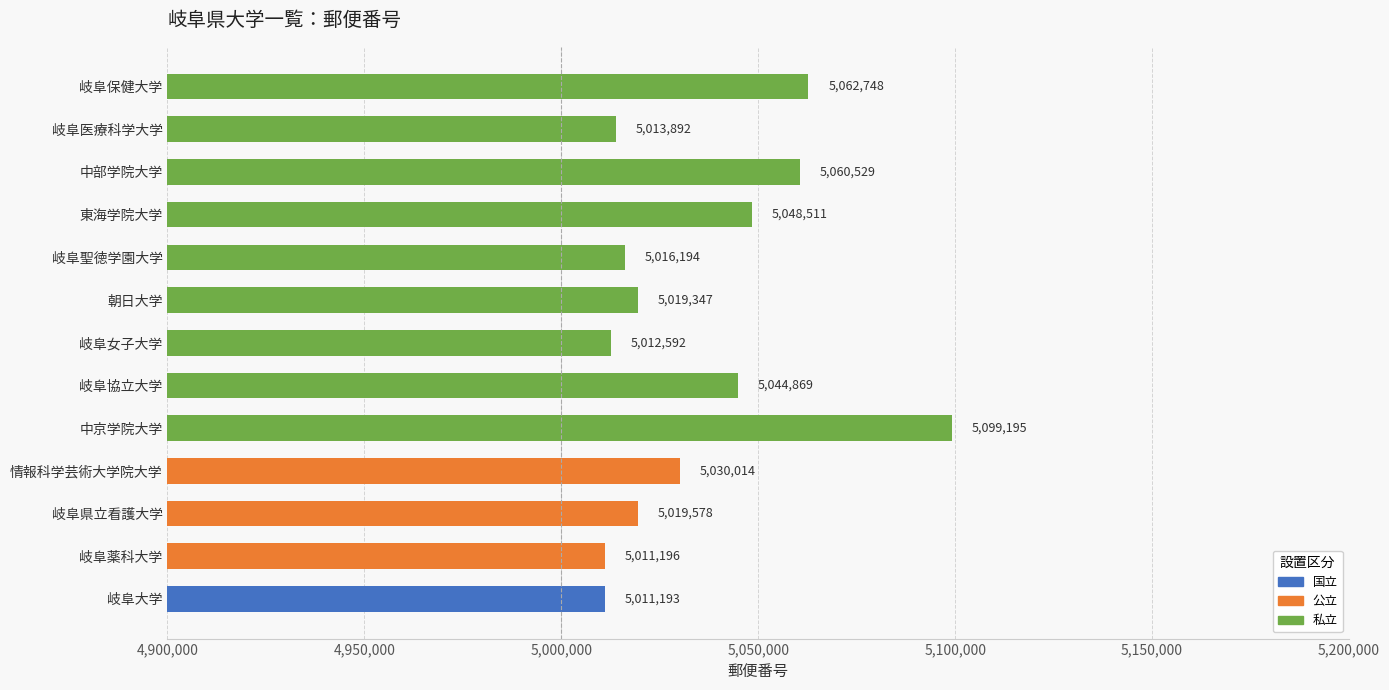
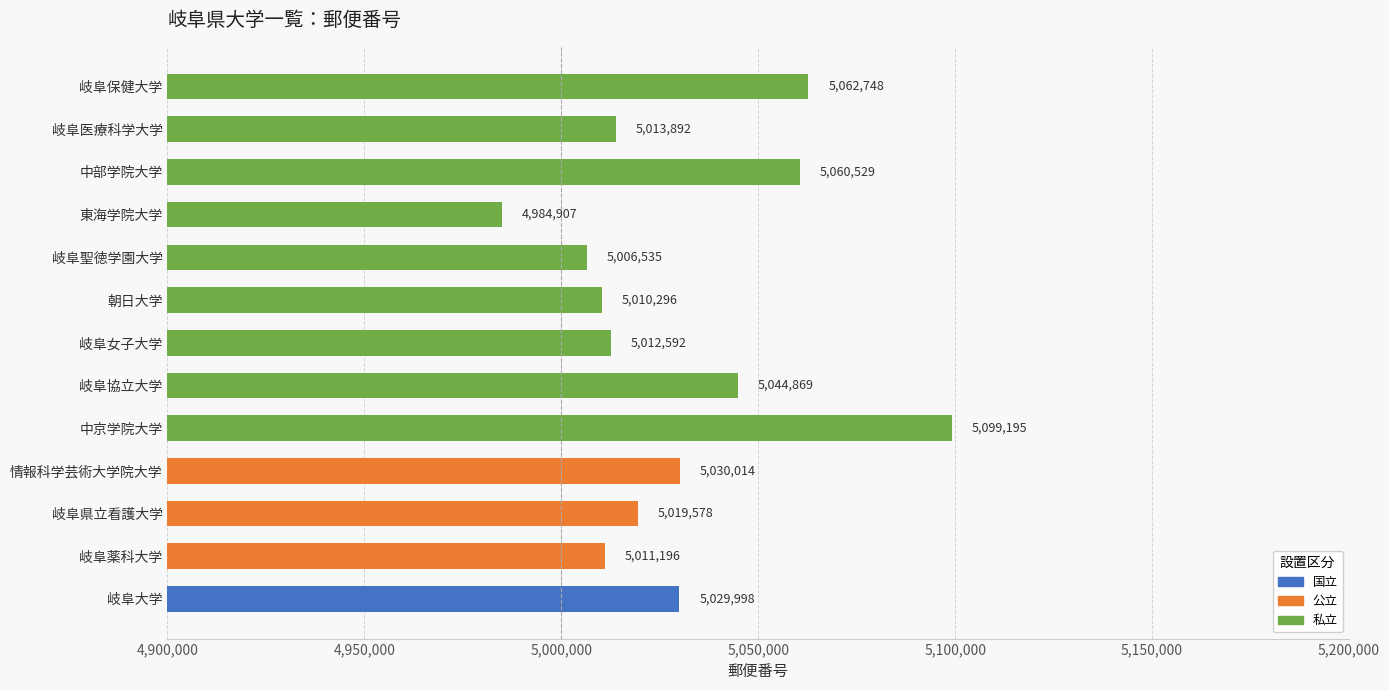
  {
    "岐阜保健大学": "5,062,748",
    "岐阜医療科学大学": "5,013,892",
    "中部学院大学": "5,060,529",
-   "東海学院大学": "5,048,511",
-   "岐阜聖徳学園大学": "5,016,194",
-   "朝日大学": "5,019,347",
+   "東海学院大学": "4,984,907",
+   "岐阜聖徳学園大学": "5,006,535",
+   "朝日大学": "5,010,296",
    "岐阜女子大学": "5,012,592",
    "岐阜協立大学": "5,044,869",
    "中京学院大学": "5,099,195",
    "情報科学芸術大学院大学": "5,030,014",
    "岐阜県立看護大学": "5,019,578",
    "岐阜薬科大学": "5,011,196",
-   "岐阜大学": "5,011,193"
+   "岐阜大学": "5,029,998"
  }
